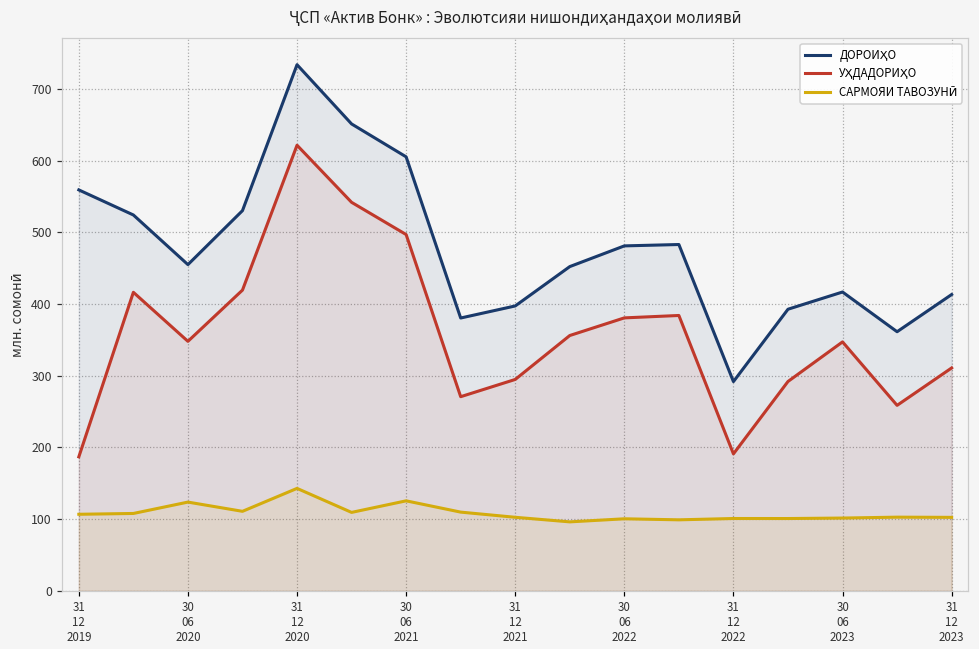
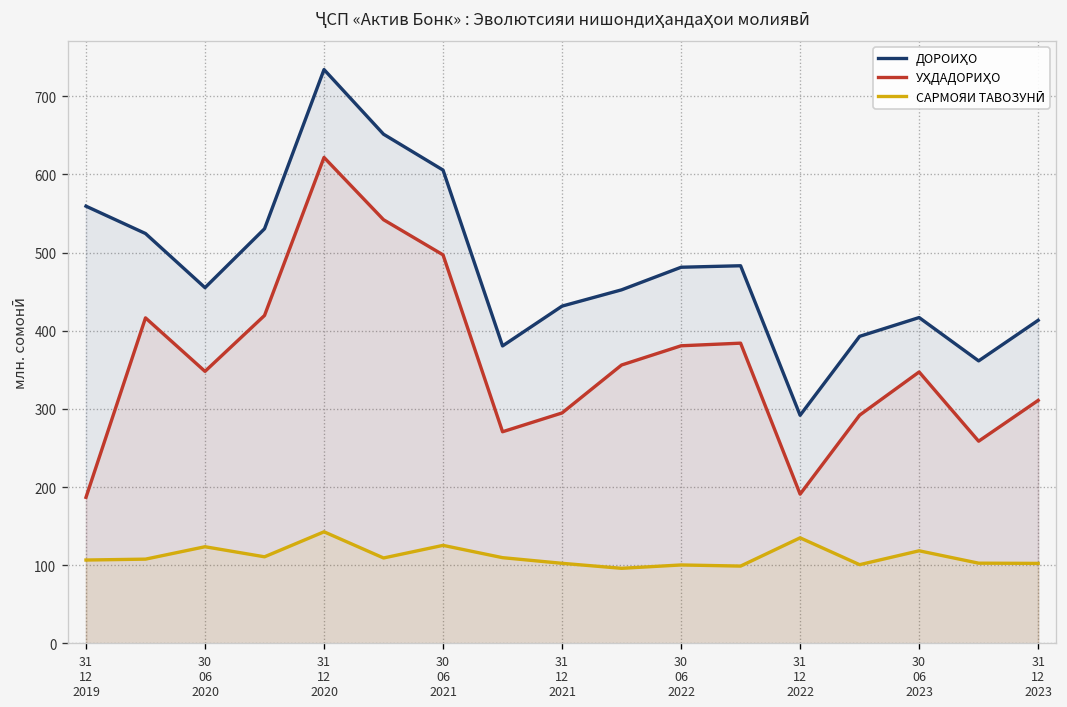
  {
    "ДОРОИҲО": {
      "31 12 2019": 560,
      "30 06 2020": 460,
      "31 12 2020": 730,
      "30 06 2021": 610,
-     "31 12 2021": 400,
+     "31 12 2021": 430,
      "30 06 2022": 480,
      "31 12 2022": 290,
      "30 06 2023": 420,
      "31 12 2023": 410
    },
    "УҲДАДОРИҲО": {
      "31 12 2019": 190,
      "30 06 2020": 350,
      "31 12 2020": 620,
      "30 06 2021": 500,
      "31 12 2021": 290,
      "30 06 2022": 380,
      "31 12 2022": 190,
      "30 06 2023": 350,
      "31 12 2023": 310
    },
    "САРМОЯИ ТАВОЗУНӢ": {
      "31 12 2019": 110,
      "30 06 2020": 120,
      "31 12 2020": 140,
      "30 06 2021": 130,
      "31 12 2021": 100,
      "30 06 2022": 100,
-     "31 12 2022": 100,
-     "30 06 2023": 100,
+     "31 12 2022": 140,
+     "30 06 2023": 120,
      "31 12 2023": 100
    }
  }
